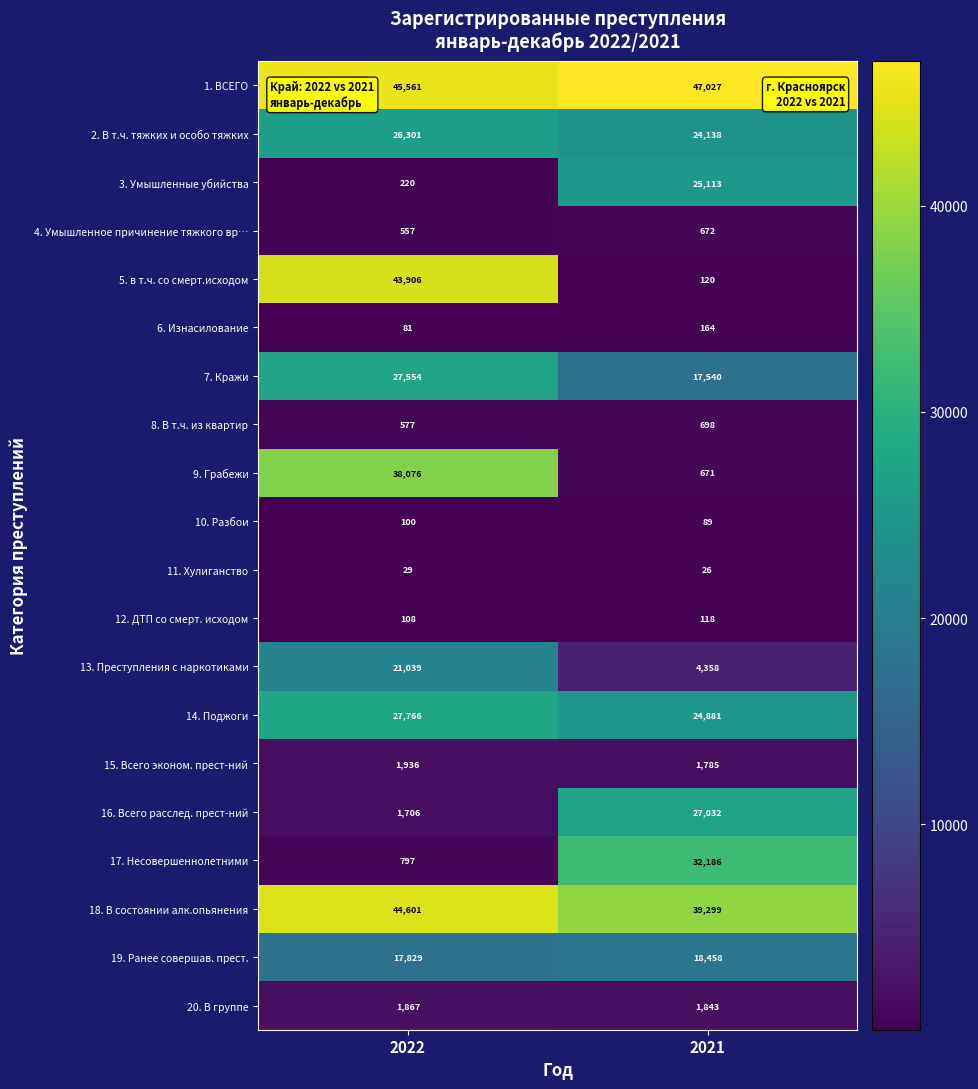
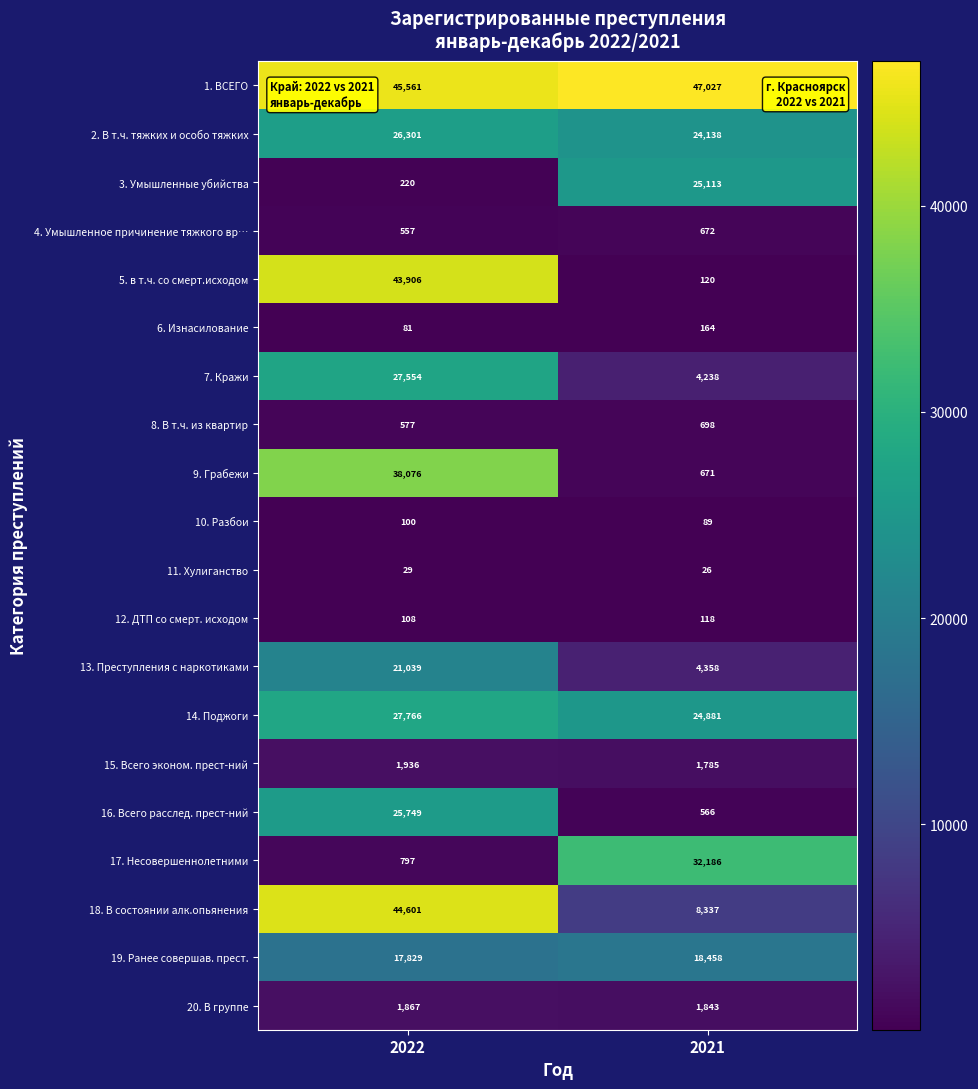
  {
    "1. ВСЕГО": {
      "2022": "45,561",
      "2021": "47,027"
    },
    "2. В т.ч. тяжких и особо тяжких": {
      "2022": "26,301",
      "2021": "24,138"
    },
    "3. Умышленные убийства": {
      "2022": "220",
      "2021": "25,113"
    },
    "4. Умышленное причинение тяжкого вр…": {
      "2022": "557",
      "2021": "672"
    },
    "5. в т.ч. со смерт.исходом": {
      "2022": "43,906",
      "2021": "120"
    },
    "6. Изнасилование": {
      "2022": "81",
      "2021": "164"
    },
    "7. Кражи": {
      "2022": "27,554",
-     "2021": "17,540"
+     "2021": "4,238"
    },
    "8. В т.ч. из квартир": {
      "2022": "577",
      "2021": "698"
    },
    "9. Грабежи": {
      "2022": "38,076",
      "2021": "671"
    },
    "10. Разбои": {
      "2022": "100",
      "2021": "89"
    },
    "11. Хулиганство": {
      "2022": "29",
      "2021": "26"
    },
    "12. ДТП со смерт. исходом": {
      "2022": "108",
      "2021": "118"
    },
    "13. Преступления с наркотиками": {
      "2022": "21,039",
      "2021": "4,358"
    },
    "14. Поджоги": {
      "2022": "27,766",
      "2021": "24,881"
    },
    "15. Всего эконом. прест-ний": {
      "2022": "1,936",
      "2021": "1,785"
    },
    "16. Всего расслед. прест-ний": {
-     "2022": "1,706",
-     "2021": "27,032"
+     "2022": "25,749",
+     "2021": "566"
    },
    "17. Несовершеннолетними": {
      "2022": "797",
      "2021": "32,186"
    },
    "18. В состоянии алк.опьянения": {
      "2022": "44,601",
-     "2021": "39,299"
+     "2021": "8,337"
    },
    "19. Ранее совершав. прест.": {
      "2022": "17,829",
      "2021": "18,458"
    },
    "20. В группе": {
      "2022": "1,867",
      "2021": "1,843"
    }
  }
